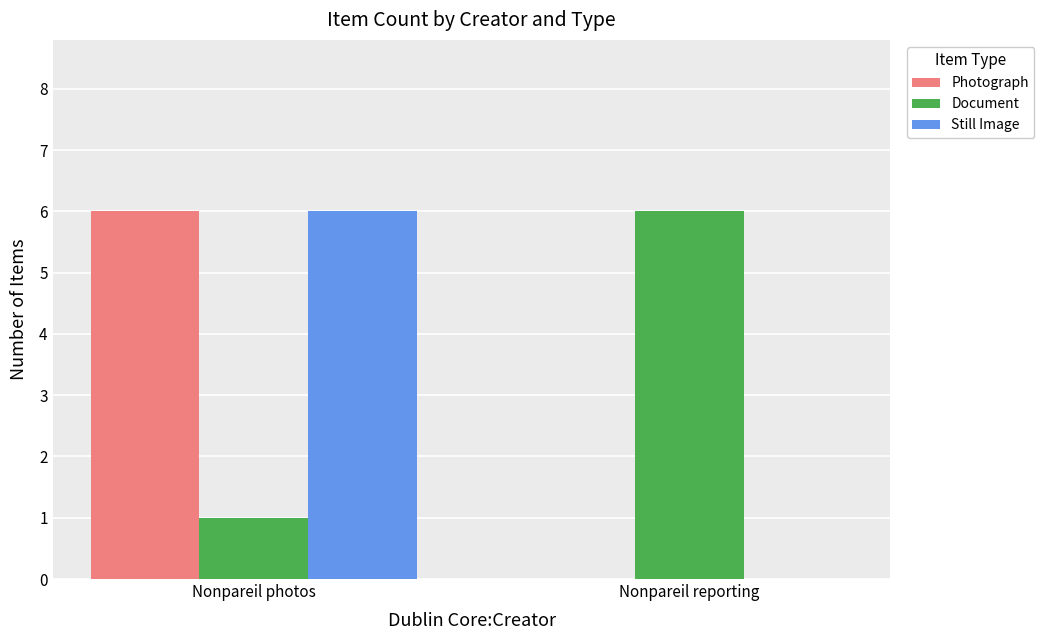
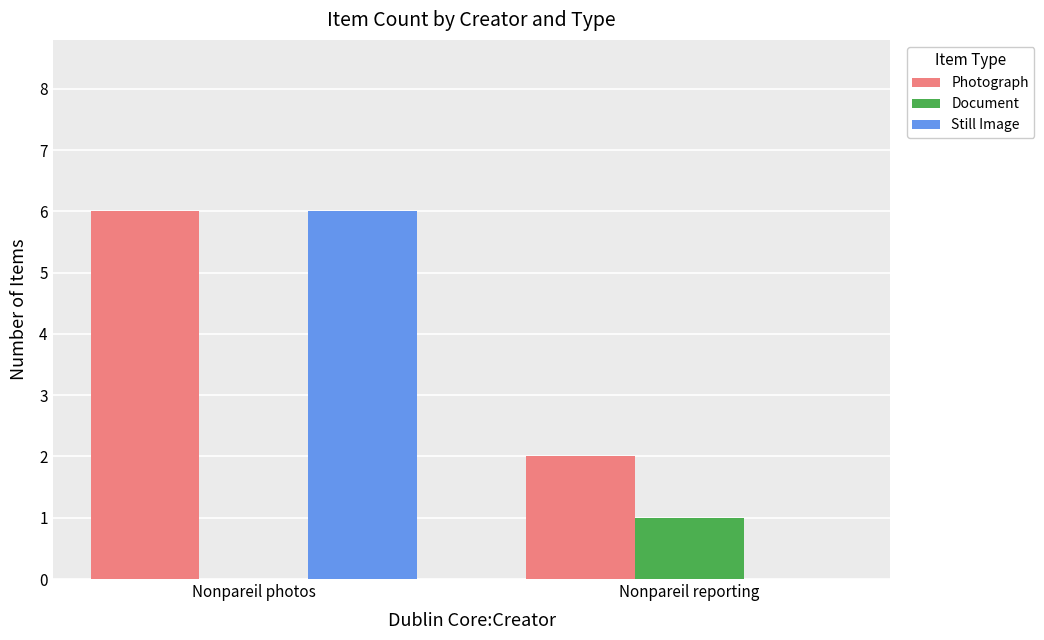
  {
    "Photograph": {
      "Nonpareil photos": 6,
-     "Nonpareil reporting": 0
+     "Nonpareil reporting": 2
    },
    "Document": {
-     "Nonpareil photos": 1,
-     "Nonpareil reporting": 6
+     "Nonpareil photos": 0,
+     "Nonpareil reporting": 1
    },
    "Still Image": {
      "Nonpareil photos": 6,
      "Nonpareil reporting": 0
    }
  }
